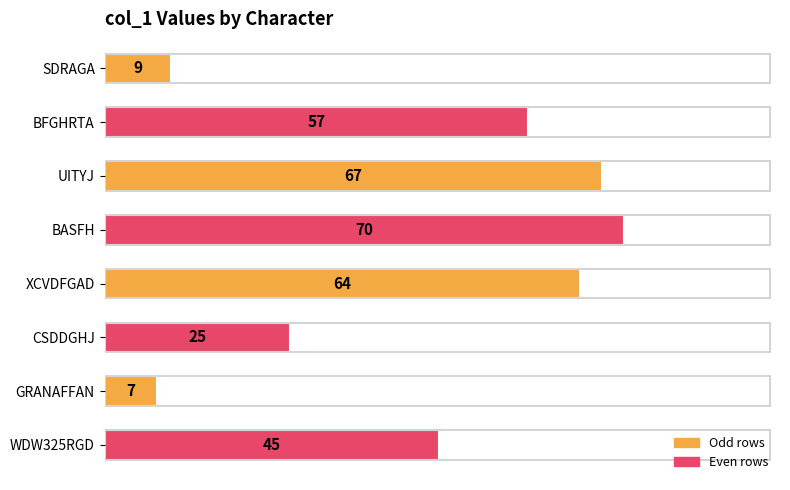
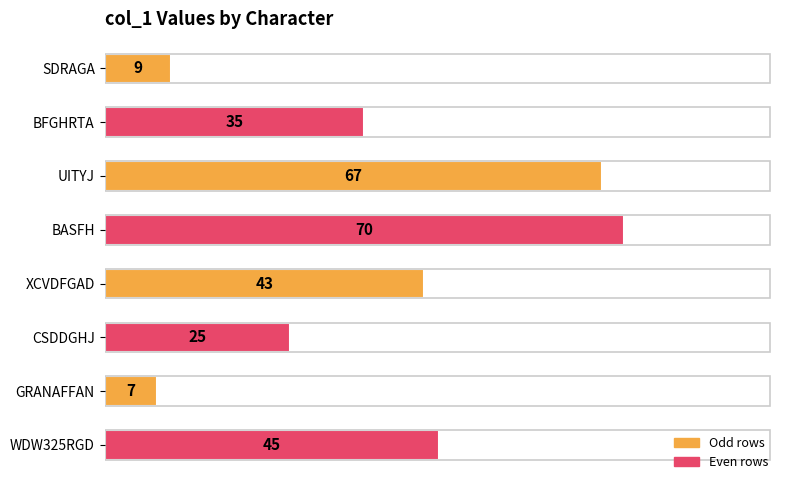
  {
    "SDRAGA": 9,
-   "BFGHRTA": 57,
+   "BFGHRTA": 35,
    "UITYJ": 67,
    "BASFH": 70,
-   "XCVDFGAD": 64,
+   "XCVDFGAD": 43,
    "CSDDGHJ": 25,
    "GRANAFFAN": 7,
    "WDW325RGD": 45
  }
